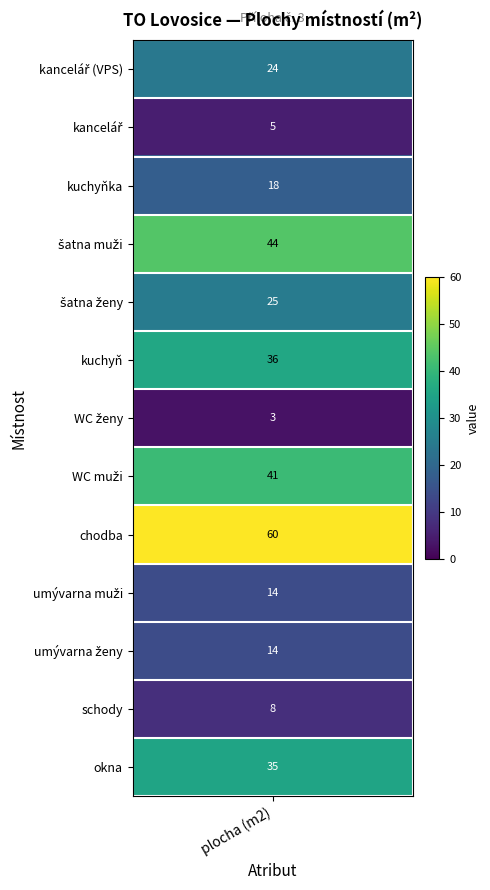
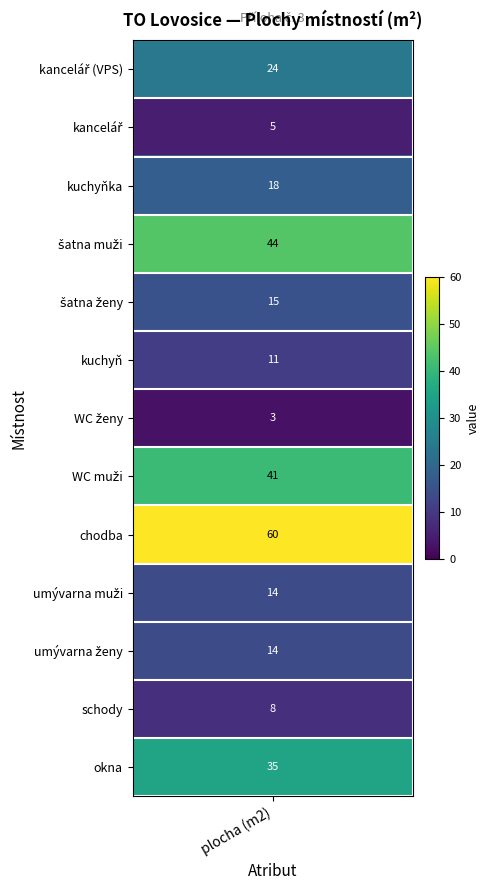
  {
    "kancelář (VPS)": {
      "plocha (m2)": 24
    },
    "kancelář": {
      "plocha (m2)": 5
    },
    "kuchyňka": {
      "plocha (m2)": 18
    },
    "šatna muži": {
      "plocha (m2)": 44
    },
    "šatna ženy": {
-     "plocha (m2)": 25
+     "plocha (m2)": 15
    },
    "kuchyň": {
-     "plocha (m2)": 36
+     "plocha (m2)": 11
    },
    "WC ženy": {
      "plocha (m2)": 3
    },
    "WC muži": {
      "plocha (m2)": 41
    },
    "chodba": {
      "plocha (m2)": 60
    },
    "umývarna muži": {
      "plocha (m2)": 14
    },
    "umývarna ženy": {
      "plocha (m2)": 14
    },
    "schody": {
      "plocha (m2)": 8
    },
    "okna": {
      "plocha (m2)": 35
    }
  }
